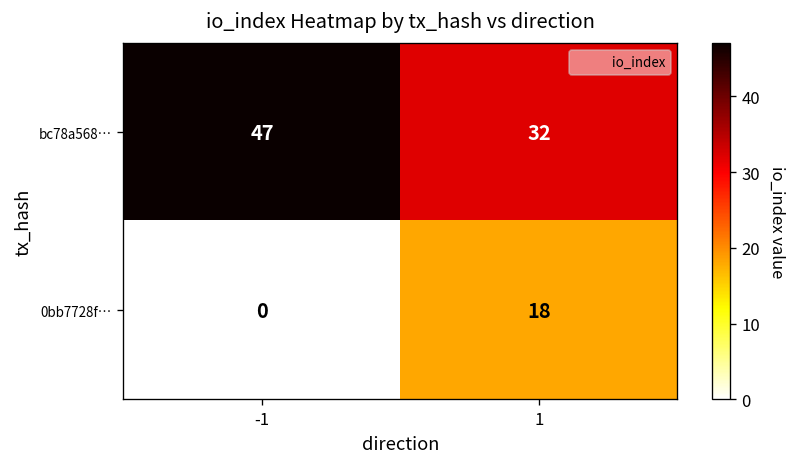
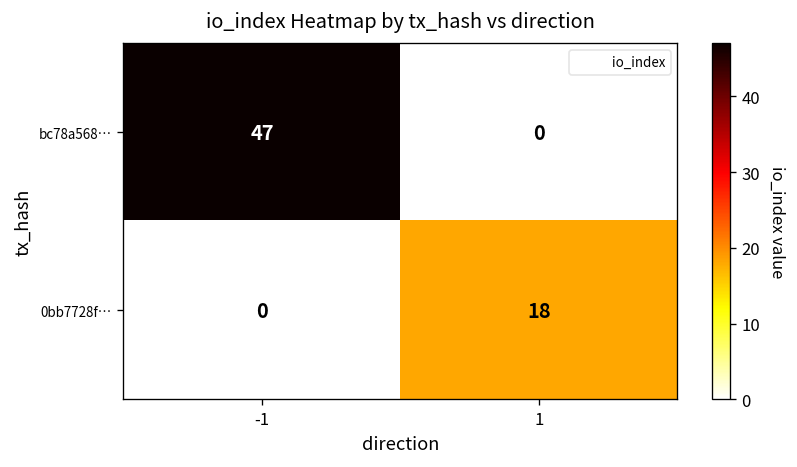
  {
    "bc78a568…": {
      "-1": 47,
-     "1": 32
+     "1": 0
    },
    "0bb7728f…": {
      "-1": 0,
      "1": 18
    }
  }
